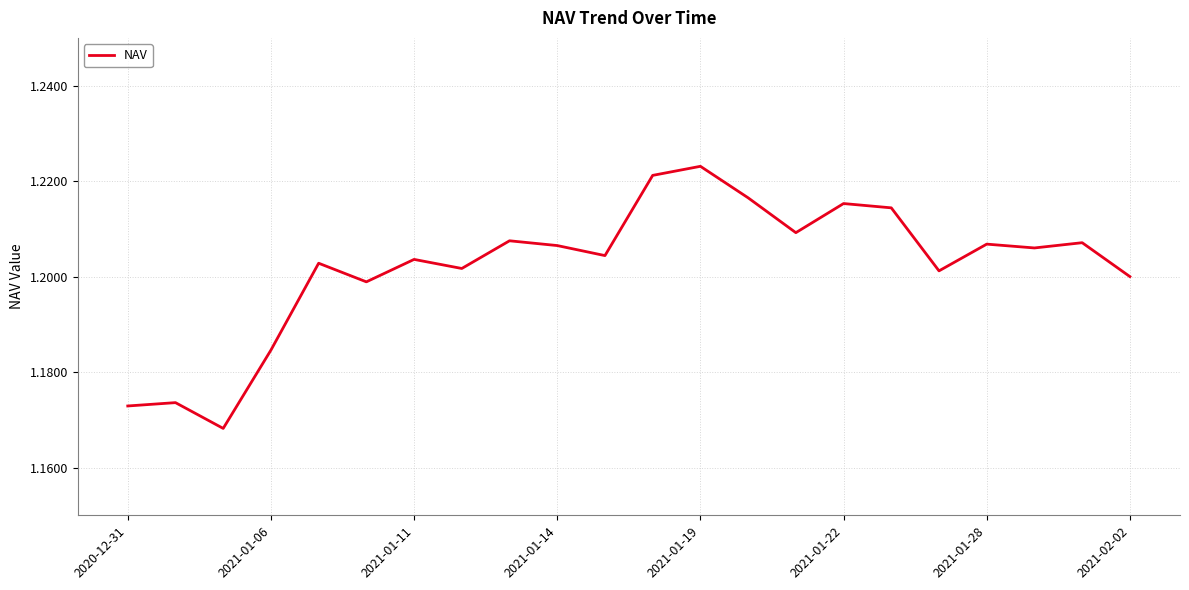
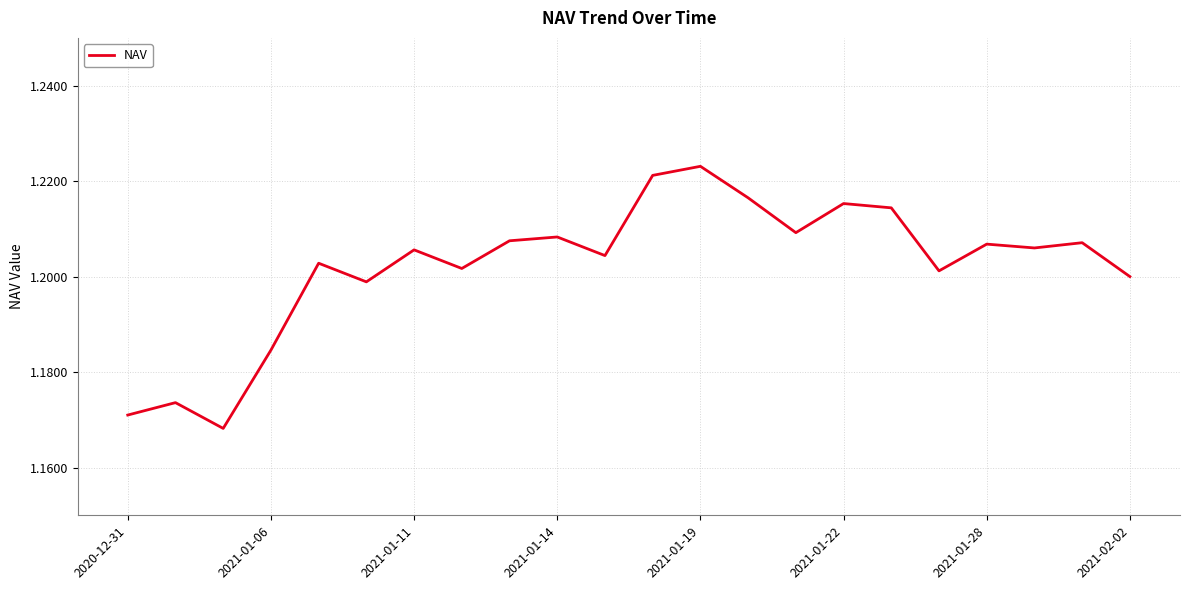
  {
-   "2020-12-31": 1.173,
+   "2020-12-31": 1.171,
    "2021-01-06": 1.185,
-   "2021-01-11": 1.204,
-   "2021-01-14": 1.207,
+   "2021-01-11": 1.206,
+   "2021-01-14": 1.208,
    "2021-01-19": 1.223,
    "2021-01-22": 1.215,
    "2021-01-28": 1.207,
    "2021-02-02": 1.200
  }
